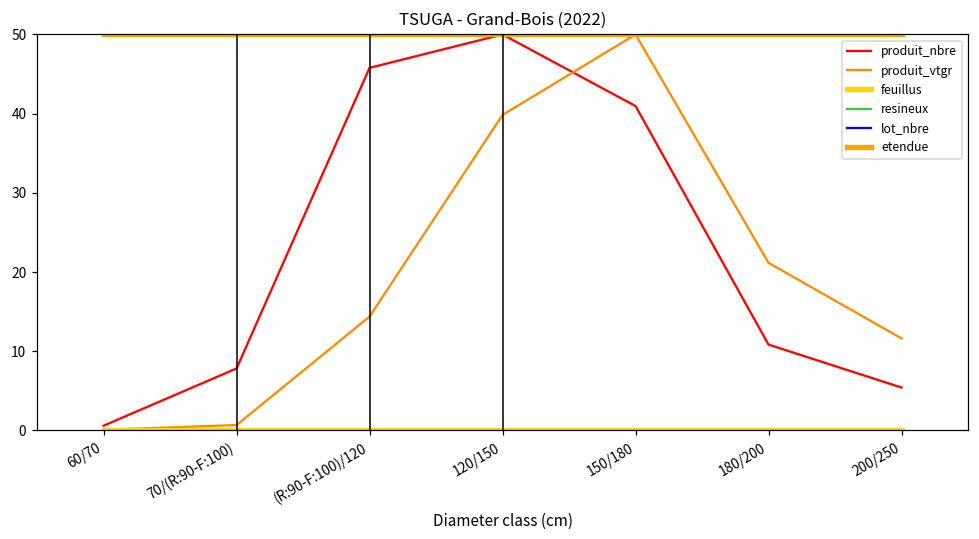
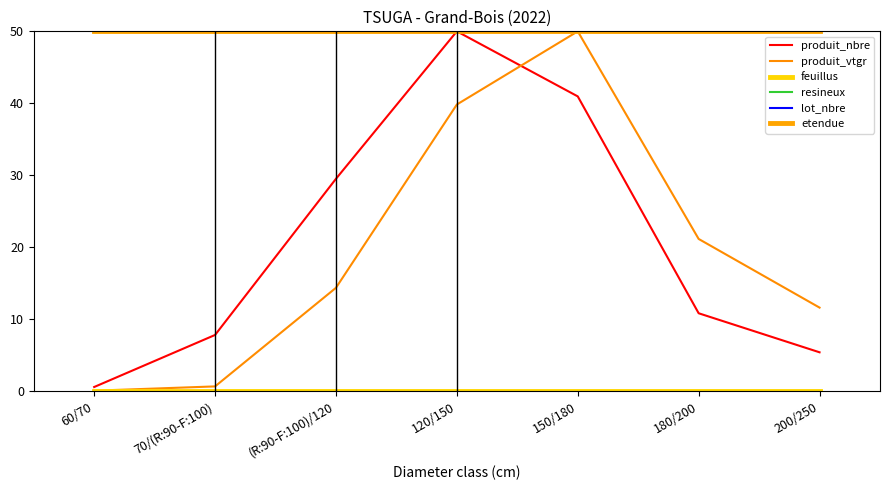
  {
    "produit_nbre": {
      "60/70": 1,
      "70/(R:90-F:100)": 8,
-     "(R:90-F:100)/120": 46,
+     "(R:90-F:100)/120": 30,
      "150/180": 41,
      "180/200": 11,
      "200/250": 5
    }
  }
